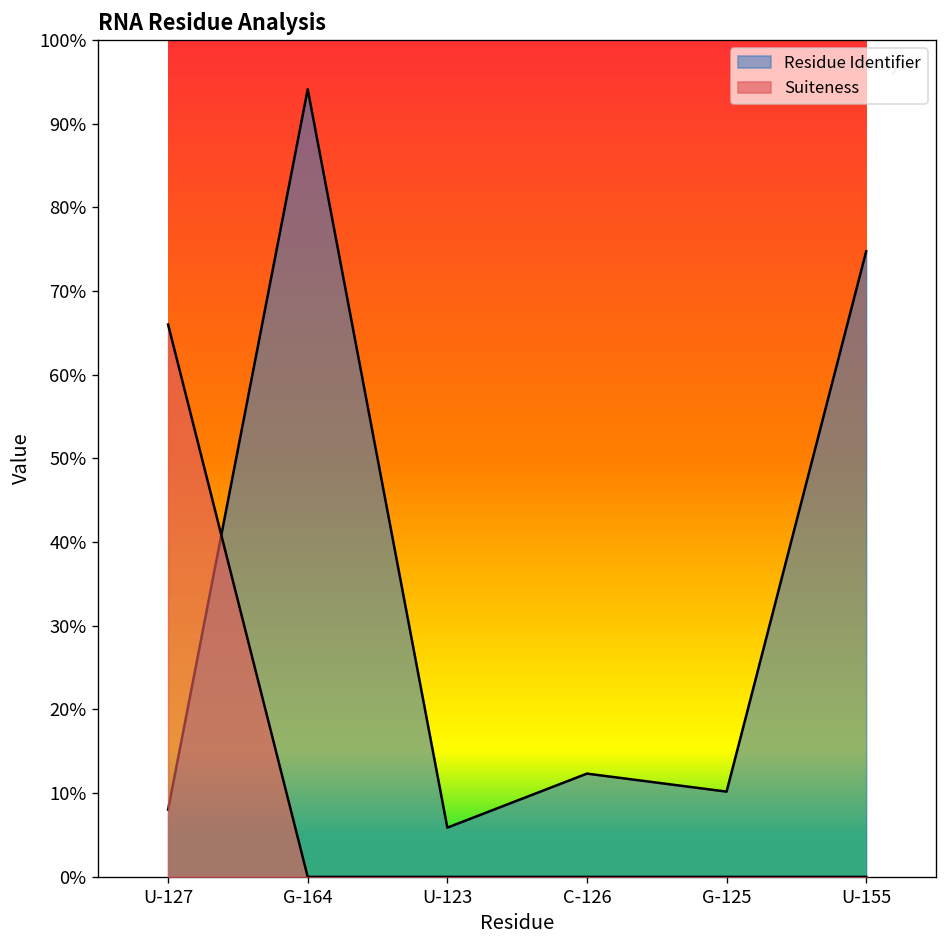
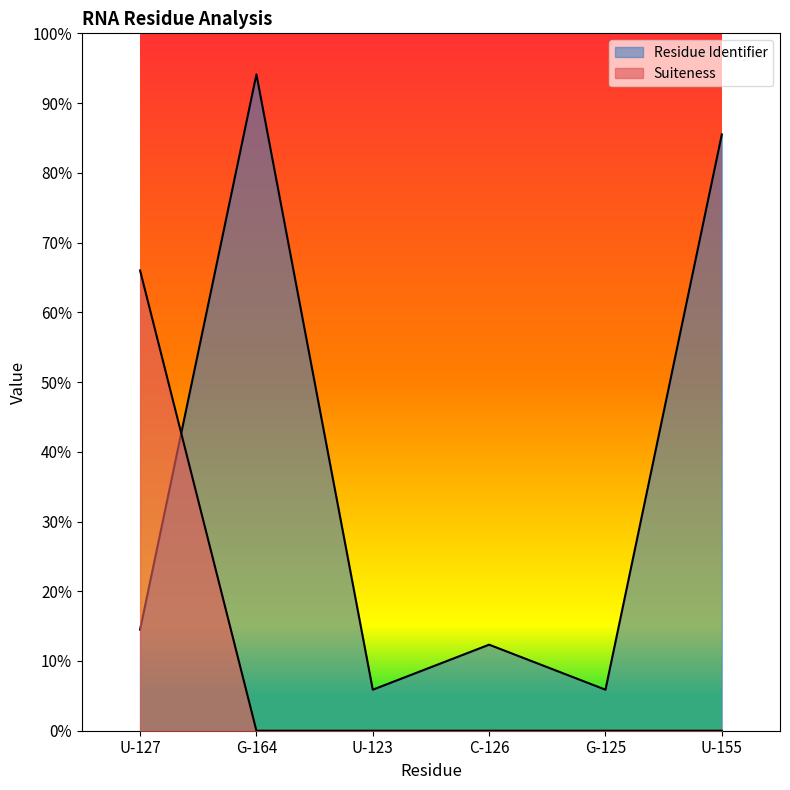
  {
    "Residue Identifier": {
-     "U-127": "8%",
+     "U-127": "14%",
      "G-164": "94%",
      "U-123": "6%",
      "C-126": "12%",
-     "G-125": "10%",
-     "U-155": "75%"
+     "G-125": "6%",
+     "U-155": "86%"
    },
    "Suiteness": {
      "U-127": "66%",
      "G-164": "0%",
      "U-123": "0%",
      "C-126": "0%",
      "G-125": "0%",
      "U-155": "0%"
    }
  }
